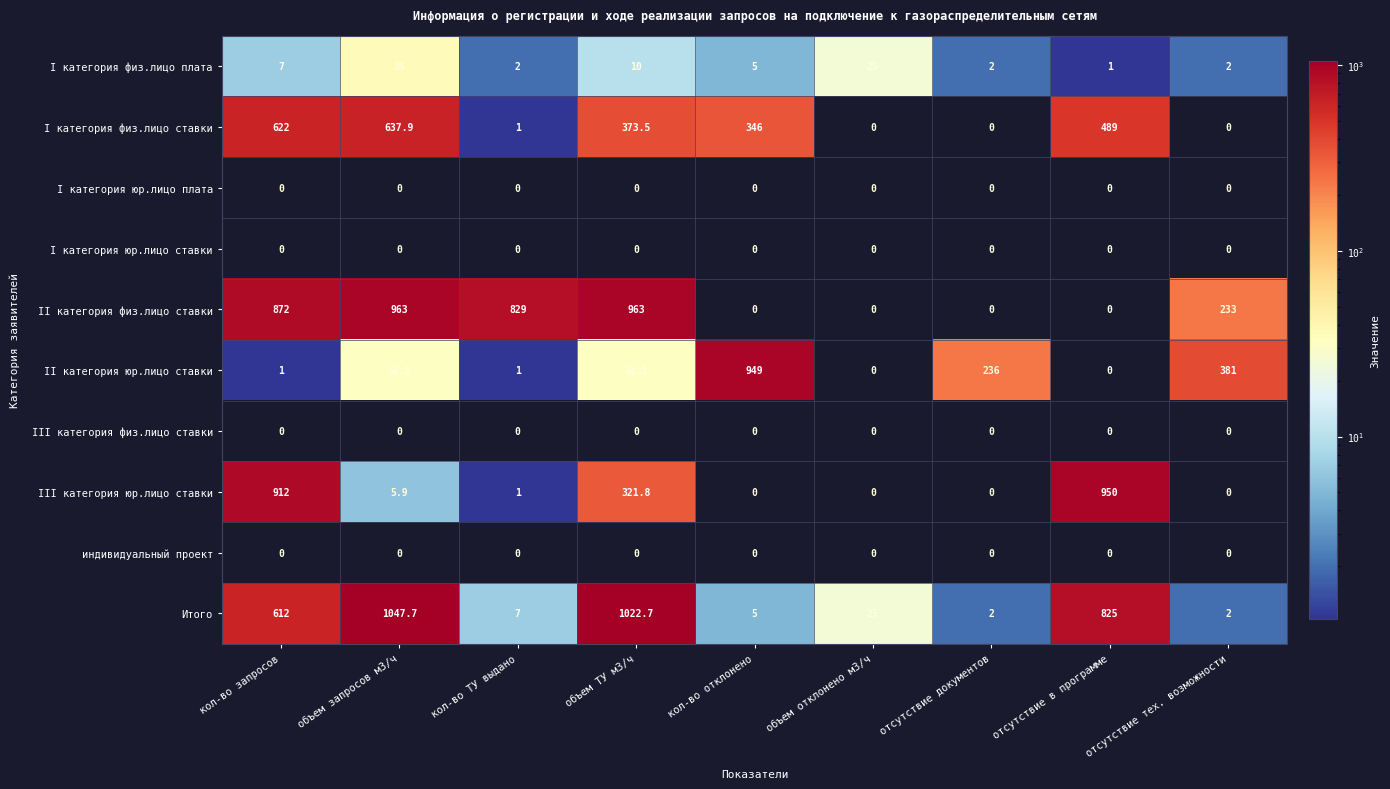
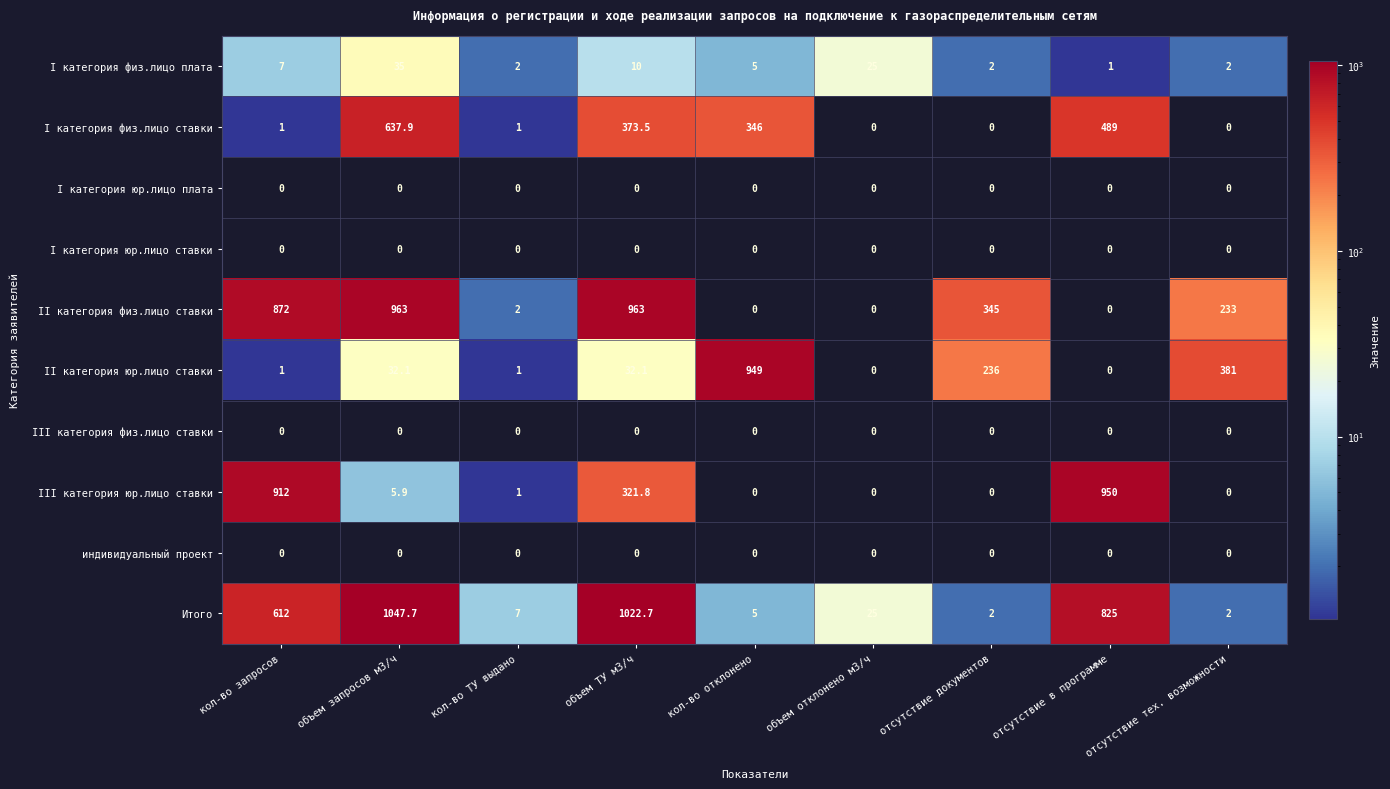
  {
    "I категория физ.лицо плата": {
      "кол-во запросов": 7,
      "кол-во ТУ выдано": 2,
      "объем ТУ м3/ч": 10,
      "кол-во отклонено": 5,
      "отсутствие документов": 2,
      "отсутствие в программе": 1,
      "отсутствие тех. возможности": 2
    },
    "I категория физ.лицо ставки": {
-     "кол-во запросов": 622,
+     "кол-во запросов": 1,
      "объем запросов м3/ч": 637.9,
      "кол-во ТУ выдано": 1,
      "объем ТУ м3/ч": 373.5,
      "кол-во отклонено": 346,
      "объем отклонено м3/ч": 0,
      "отсутствие документов": 0,
      "отсутствие в программе": 489,
      "отсутствие тех. возможности": 0
    },
    "I категория юр.лицо плата": {
      "кол-во запросов": 0,
      "объем запросов м3/ч": 0,
      "кол-во ТУ выдано": 0,
      "объем ТУ м3/ч": 0,
      "кол-во отклонено": 0,
      "объем отклонено м3/ч": 0,
      "отсутствие документов": 0,
      "отсутствие в программе": 0,
      "отсутствие тех. возможности": 0
    },
    "I категория юр.лицо ставки": {
      "кол-во запросов": 0,
      "объем запросов м3/ч": 0,
      "кол-во ТУ выдано": 0,
      "объем ТУ м3/ч": 0,
      "кол-во отклонено": 0,
      "объем отклонено м3/ч": 0,
      "отсутствие документов": 0,
      "отсутствие в программе": 0,
      "отсутствие тех. возможности": 0
    },
    "II категория физ.лицо ставки": {
      "кол-во запросов": 872,
      "объем запросов м3/ч": 963,
-     "кол-во ТУ выдано": 829,
+     "кол-во ТУ выдано": 2,
      "объем ТУ м3/ч": 963,
      "кол-во отклонено": 0,
      "объем отклонено м3/ч": 0,
-     "отсутствие документов": 0,
+     "отсутствие документов": 345,
      "отсутствие в программе": 0,
      "отсутствие тех. возможности": 233
    },
    "II категория юр.лицо ставки": {
      "кол-во запросов": 1,
      "кол-во ТУ выдано": 1,
      "кол-во отклонено": 949,
      "объем отклонено м3/ч": 0,
      "отсутствие документов": 236,
      "отсутствие в программе": 0,
      "отсутствие тех. возможности": 381
    },
    "III категория физ.лицо ставки": {
      "кол-во запросов": 0,
      "объем запросов м3/ч": 0,
      "кол-во ТУ выдано": 0,
      "объем ТУ м3/ч": 0,
      "кол-во отклонено": 0,
      "объем отклонено м3/ч": 0,
      "отсутствие документов": 0,
      "отсутствие в программе": 0,
      "отсутствие тех. возможности": 0
    },
    "III категория юр.лицо ставки": {
      "кол-во запросов": 912,
      "объем запросов м3/ч": 5.9,
      "кол-во ТУ выдано": 1,
      "объем ТУ м3/ч": 321.8,
      "кол-во отклонено": 0,
      "объем отклонено м3/ч": 0,
      "отсутствие документов": 0,
      "отсутствие в программе": 950,
      "отсутствие тех. возможности": 0
    },
    "индивидуальный проект": {
      "кол-во запросов": 0,
      "объем запросов м3/ч": 0,
      "кол-во ТУ выдано": 0,
      "объем ТУ м3/ч": 0,
      "кол-во отклонено": 0,
      "объем отклонено м3/ч": 0,
      "отсутствие документов": 0,
      "отсутствие в программе": 0,
      "отсутствие тех. возможности": 0
    },
    "Итого": {
      "кол-во запросов": 612,
      "объем запросов м3/ч": 1047.7,
      "кол-во ТУ выдано": 7,
      "объем ТУ м3/ч": 1022.7,
      "кол-во отклонено": 5,
      "отсутствие документов": 2,
      "отсутствие в программе": 825,
      "отсутствие тех. возможности": 2
    }
  }
